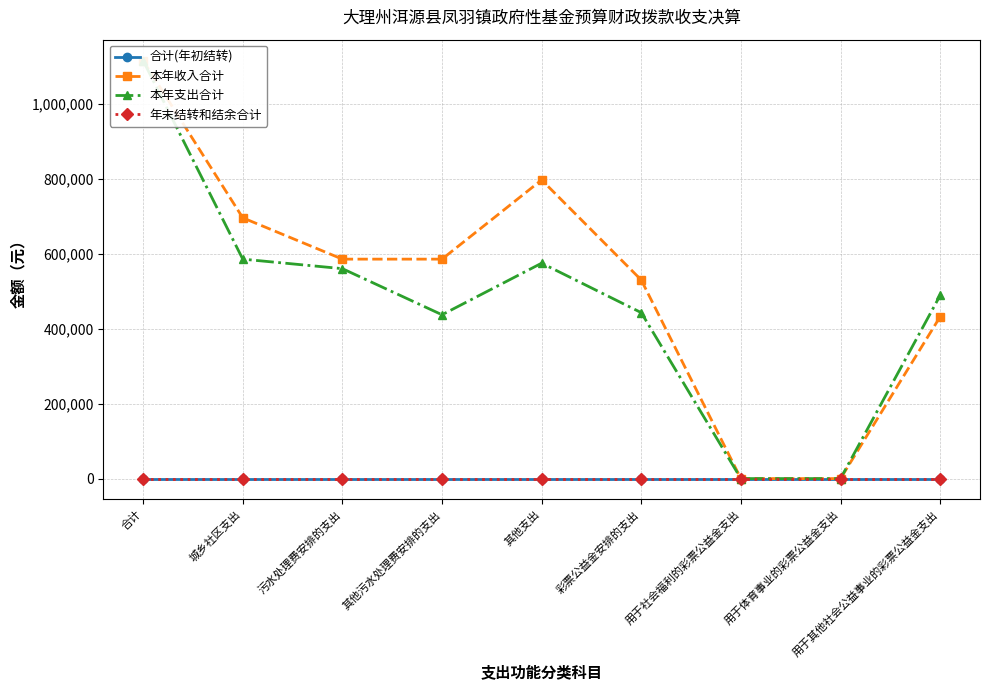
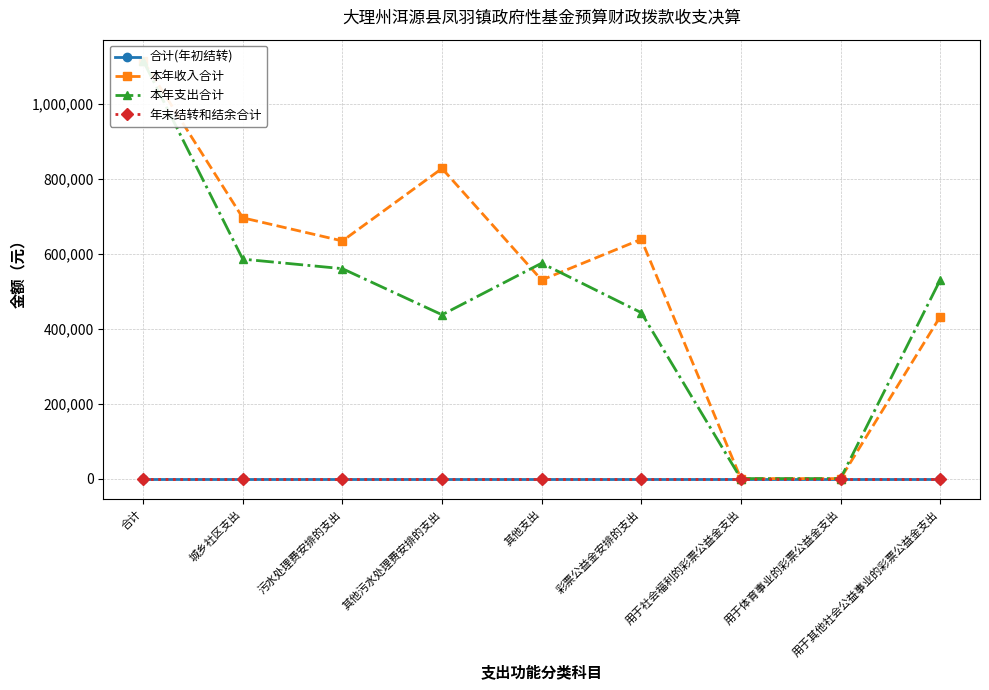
  {
    "年末结转和结余合计": {
      "合计": "0",
      "城乡社区支出": "0",
      "污水处理费安排的支出": "0",
      "其他污水处理费安排的支出": "0",
      "其他支出": "0",
      "彩票公益金安排的支出": "0",
      "用于其他社会公益事业的彩票公益金支出": "0"
    },
    "本年收入合计": {
      "城乡社区支出": "700,000",
-     "污水处理费安排的支出": "590,000",
-     "其他污水处理费安排的支出": "590,000",
-     "其他支出": "800,000",
-     "彩票公益金安排的支出": "530,000",
+     "污水处理费安排的支出": "630,000",
+     "其他污水处理费安排的支出": "830,000",
+     "其他支出": "530,000",
+     "彩票公益金安排的支出": "640,000",
      "用于其他社会公益事业的彩票公益金支出": "430,000"
    },
    "本年支出合计": {
      "城乡社区支出": "590,000",
      "污水处理费安排的支出": "560,000",
      "其他污水处理费安排的支出": "440,000",
      "其他支出": "570,000",
      "彩票公益金安排的支出": "440,000",
-     "用于其他社会公益事业的彩票公益金支出": "490,000"
+     "用于其他社会公益事业的彩票公益金支出": "530,000"
    }
  }
